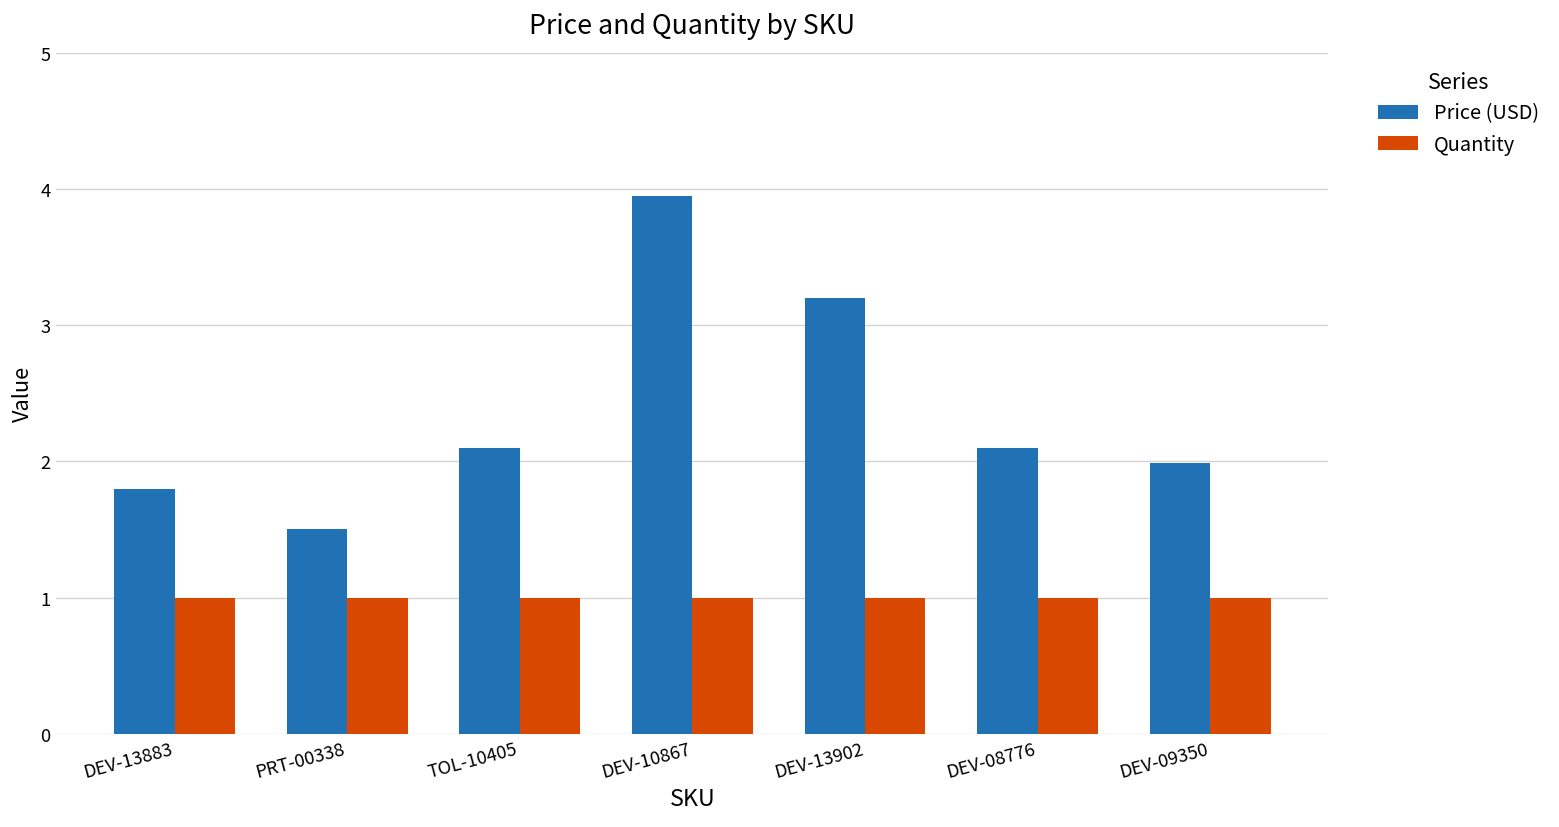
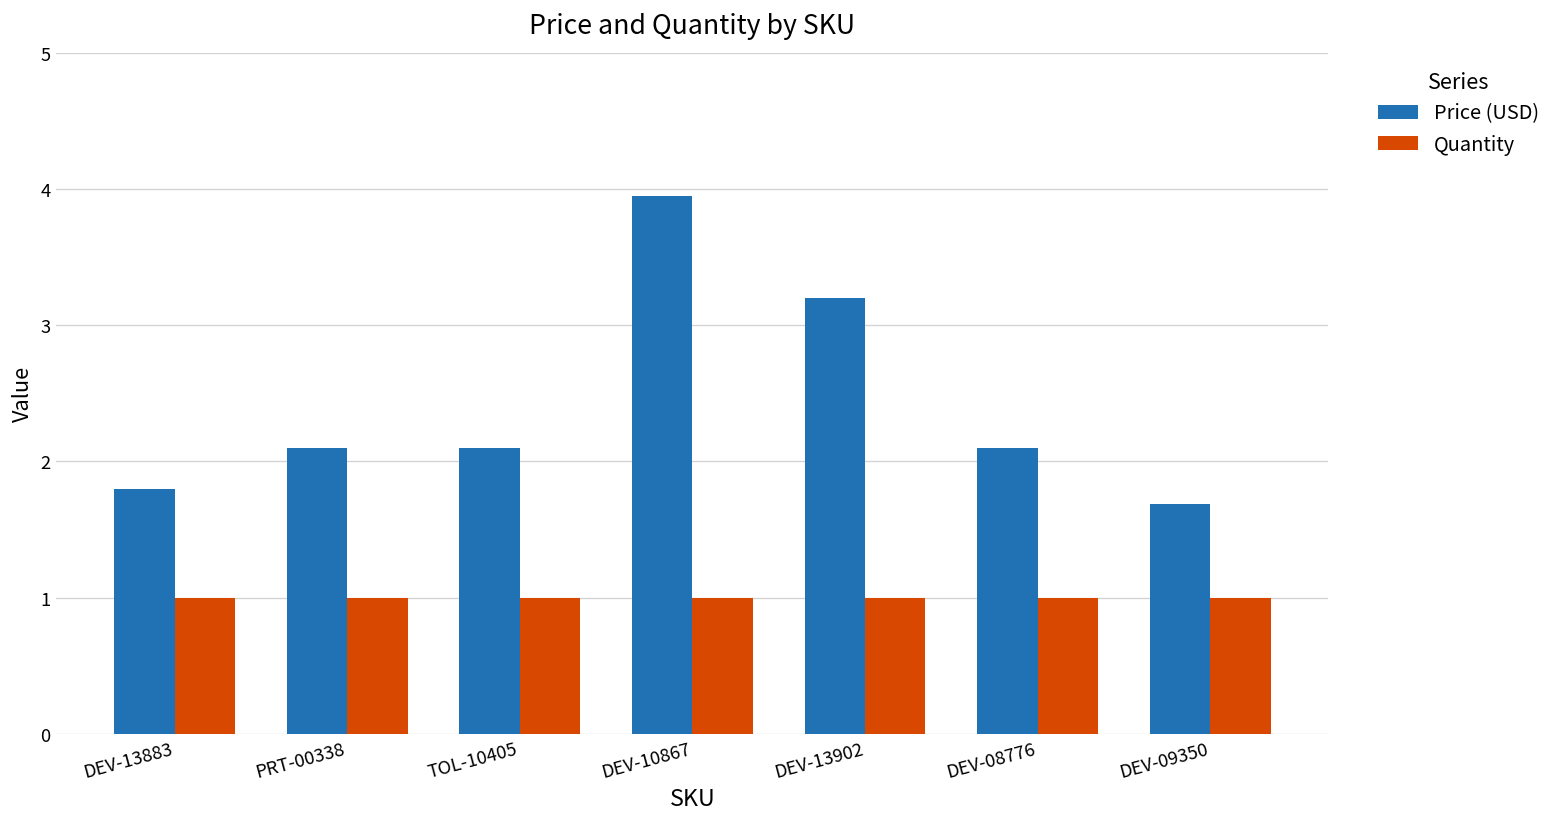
  {
    "Price (USD)": {
      "DEV-13883": 1.80,
-     "PRT-00338": 1.5,
+     "PRT-00338": 2.1,
      "TOL-10405": 2.10,
      "DEV-10867": 3.95,
      "DEV-13902": 3.20,
      "DEV-08776": 2.10,
-     "DEV-09350": 1.99
+     "DEV-09350": 1.69
    },
    "Quantity": {
      "DEV-13883": 1.00,
      "PRT-00338": 1.00,
      "TOL-10405": 1.00,
      "DEV-10867": 1.00,
      "DEV-13902": 1.00,
      "DEV-08776": 1.00,
      "DEV-09350": 1.00
    }
  }
